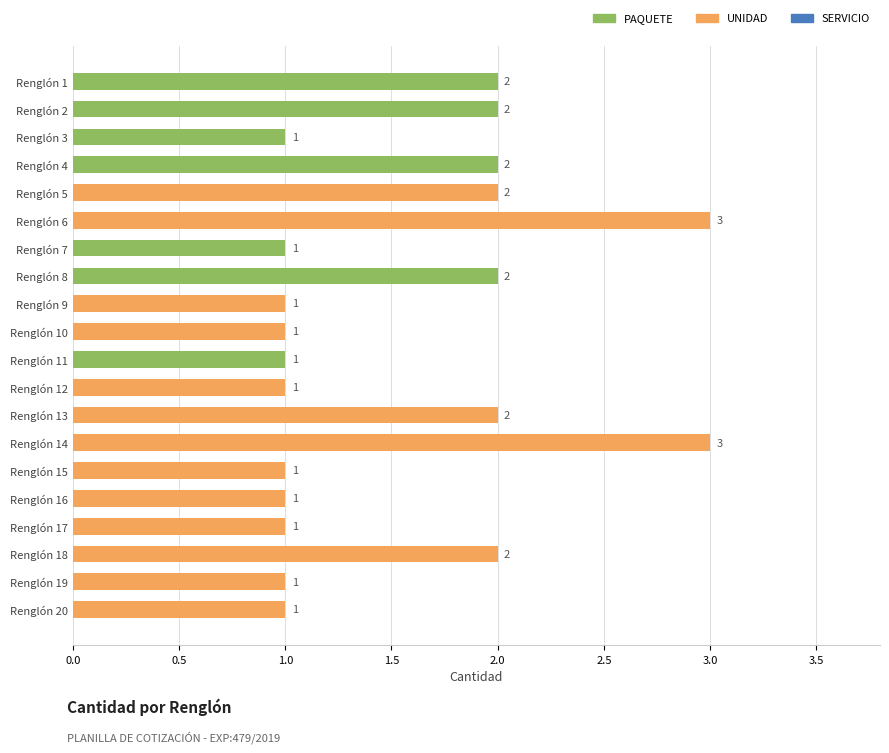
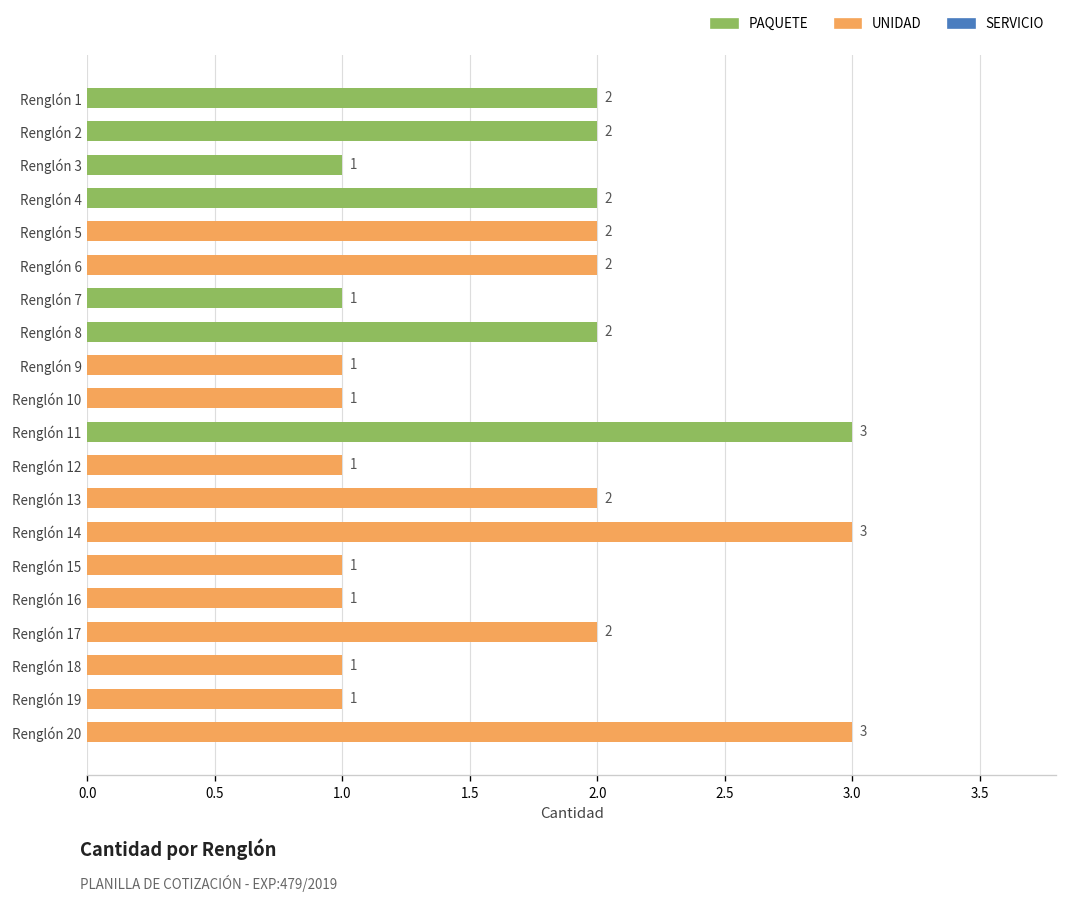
  {
    "Renglón 1": 2,
    "Renglón 2": 2,
    "Renglón 3": 1,
    "Renglón 4": 2,
    "Renglón 5": 2,
-   "Renglón 6": 3,
+   "Renglón 6": 2,
    "Renglón 7": 1,
    "Renglón 8": 2,
    "Renglón 9": 1,
    "Renglón 10": 1,
-   "Renglón 11": 1,
+   "Renglón 11": 3,
    "Renglón 12": 1,
    "Renglón 13": 2,
    "Renglón 14": 3,
    "Renglón 15": 1,
    "Renglón 16": 1,
-   "Renglón 17": 1,
-   "Renglón 18": 2,
+   "Renglón 17": 2,
+   "Renglón 18": 1,
    "Renglón 19": 1,
-   "Renglón 20": 1
+   "Renglón 20": 3
  }
